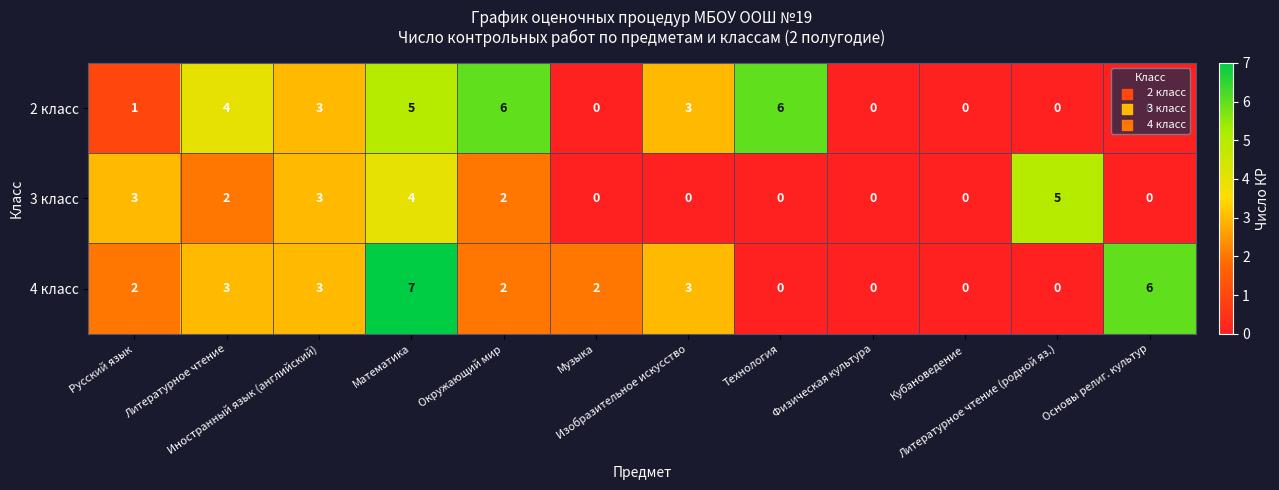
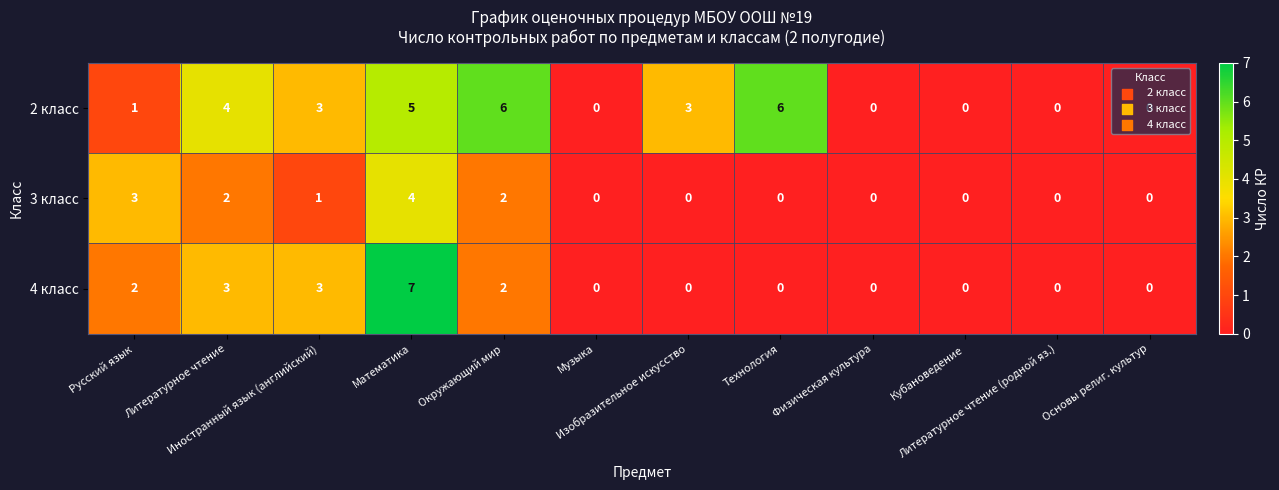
  {
    "2 класс": {
      "Русский язык": 1,
      "Литературное чтение": 4,
      "Иностранный язык (английский)": 3,
      "Математика": 5,
      "Окружающий мир": 6,
      "Музыка": 0,
      "Изобразительное искусство": 3,
      "Технология": 6,
      "Физическая культура": 0,
      "Кубановедение": 0,
      "Литературное чтение (родной яз.)": 0
    },
    "3 класс": {
      "Русский язык": 3,
      "Литературное чтение": 2,
-     "Иностранный язык (английский)": 3,
+     "Иностранный язык (английский)": 1,
      "Математика": 4,
      "Окружающий мир": 2,
      "Музыка": 0,
      "Изобразительное искусство": 0,
      "Технология": 0,
      "Физическая культура": 0,
      "Кубановедение": 0,
-     "Литературное чтение (родной яз.)": 5,
+     "Литературное чтение (родной яз.)": 0,
      "Основы религ. культур": 0
    },
    "4 класс": {
      "Русский язык": 2,
      "Литературное чтение": 3,
      "Иностранный язык (английский)": 3,
      "Математика": 7,
      "Окружающий мир": 2,
-     "Музыка": 2,
-     "Изобразительное искусство": 3,
+     "Музыка": 0,
+     "Изобразительное искусство": 0,
      "Технология": 0,
      "Физическая культура": 0,
      "Кубановедение": 0,
      "Литературное чтение (родной яз.)": 0,
-     "Основы религ. культур": 6
+     "Основы религ. культур": 0
    }
  }
